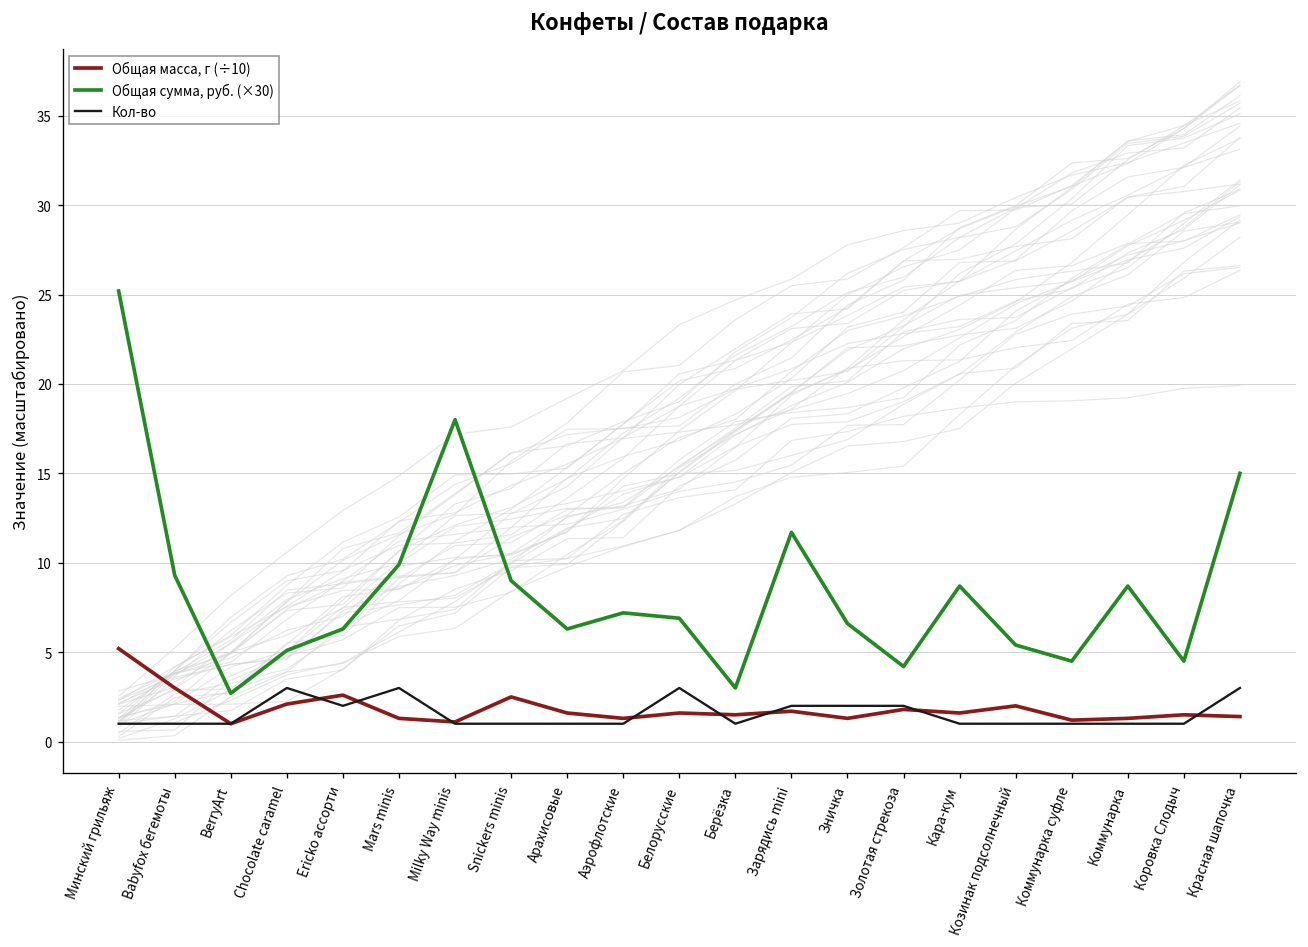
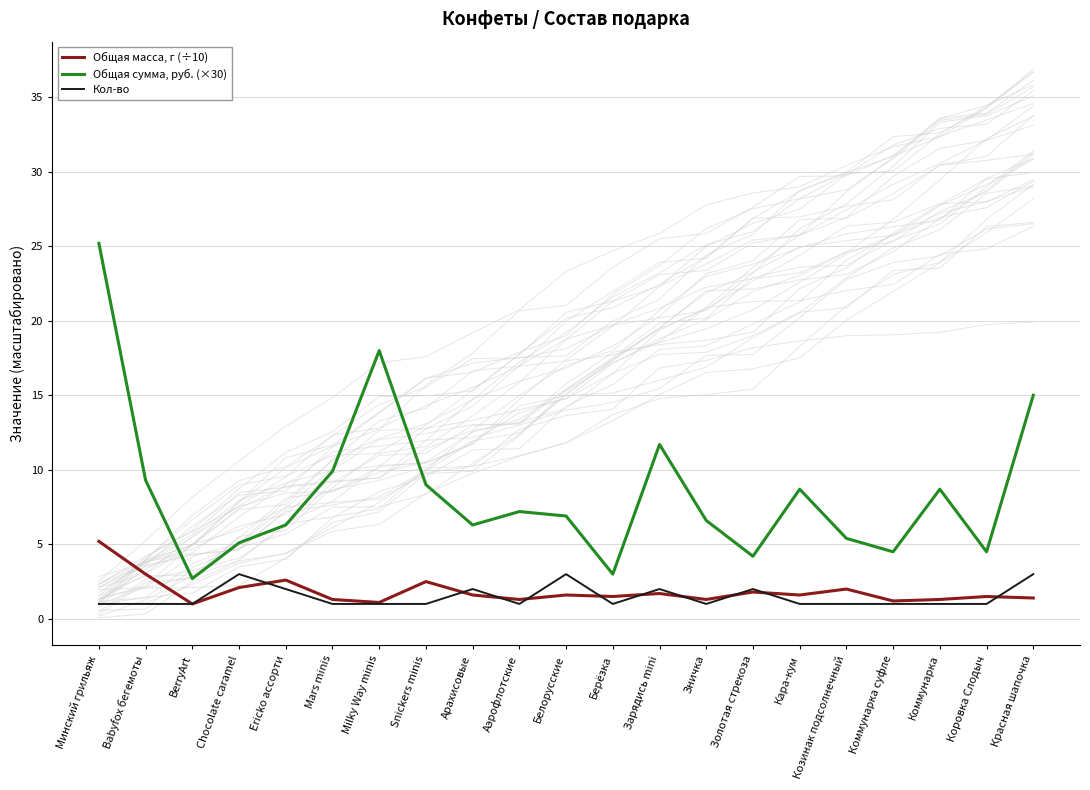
  {
    "Общая масса, г (÷10)": {
      "Минский грильяж": 5.2,
      "Ericko ассорти": 2.6,
      "Mars minis": 1.3,
      "Snickers minis": 2.5,
      "Арахисовые": 1.6,
      "Аэрофлотские": 1.3,
      "Белорусские": 1.6,
      "Берёзка": 1.5,
      "Зарядись mini": 1.7,
      "Зничка": 1.3,
      "Золотая стрекоза": 1.8,
      "Кара-кум": 1.6,
      "Козинак подсолнечный": 2,
      "Коммунарка суфле": 1.2,
      "Коммунарка": 1.3,
      "Коровка Слодыч": 1.5,
      "Красная шапочка": 1.4
    },
    "Общая сумма, руб. (×30)": {
      "Минский грильяж": 25.2,
      "Babyfox бегемоты": 9.3,
      "Milky Way minis": 18,
      "Snickers minis": 9,
      "Арахисовые": 6.3,
      "Аэрофлотские": 7.2,
      "Белорусские": 7,
      "Берёзка": 3,
      "Зарядись mini": 11.7,
      "Зничка": 6.6,
      "Золотая стрекоза": 4.2,
      "Кара-кум": 8.7,
      "Козинак подсолнечный": 5.4,
      "Коммунарка суфле": 4.5,
      "Коммунарка": 8.7,
      "Коровка Слодыч": 4.5,
      "Красная шапочка": 15
    },
    "Кол-во": {
      "Chocolate caramel": 3,
      "Ericko ассорти": 2,
-     "Mars minis": 3,
+     "Mars minis": 1,
      "Snickers minis": 1,
-     "Арахисовые": 1,
+     "Арахисовые": 2,
      "Аэрофлотские": 1,
      "Белорусские": 3,
      "Берёзка": 1,
      "Зарядись mini": 2,
-     "Зничка": 2,
+     "Зничка": 1,
      "Золотая стрекоза": 2,
      "Кара-кум": 1,
      "Козинак подсолнечный": 1,
      "Коммунарка суфле": 1,
      "Коммунарка": 1,
      "Коровка Слодыч": 1,
      "Красная шапочка": 3
    }
  }
